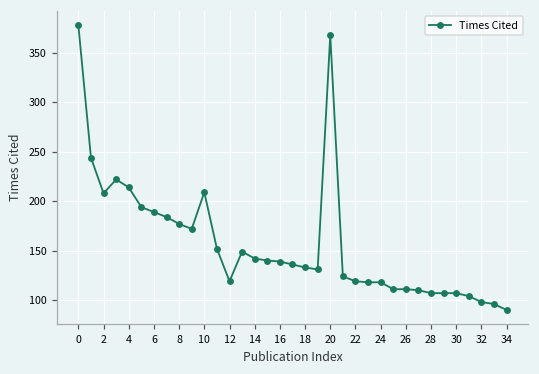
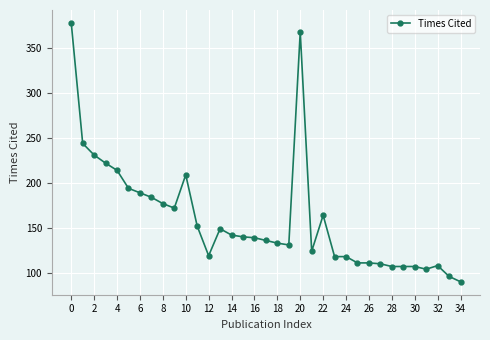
  {
    "0": 380,
-   "2": 210,
+   "2": 230,
    "4": 210,
    "6": 190,
    "8": 180,
    "10": 210,
    "12": 120,
    "14": 140,
    "16": 140,
    "18": 130,
    "20": 370,
-   "22": 120,
+   "22": 160,
    "24": 120,
    "26": 110,
    "28": 110,
    "30": 110,
-   "32": 100,
+   "32": 110,
    "34": 90
  }
